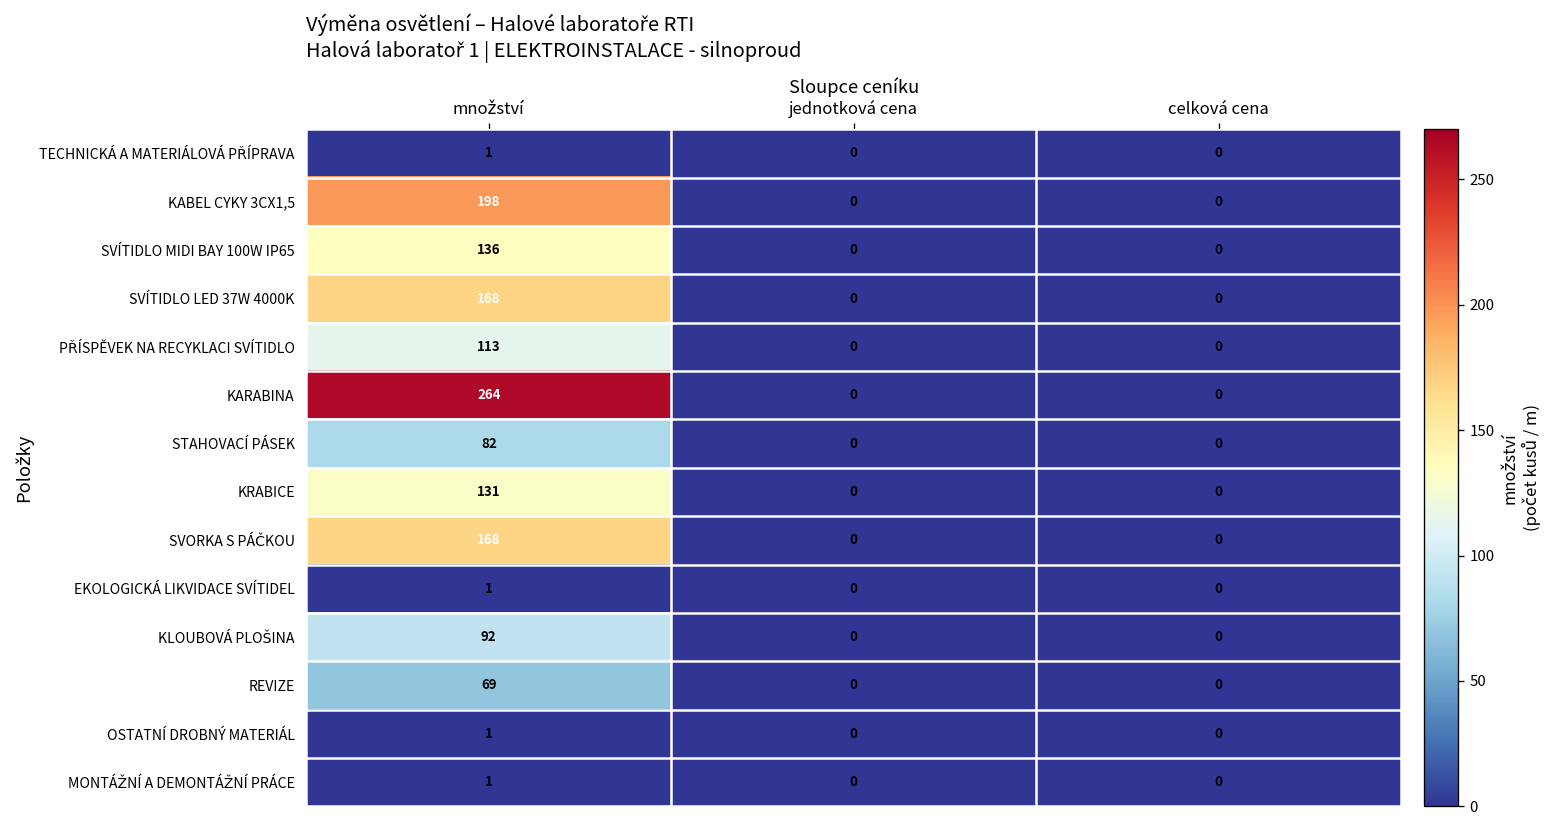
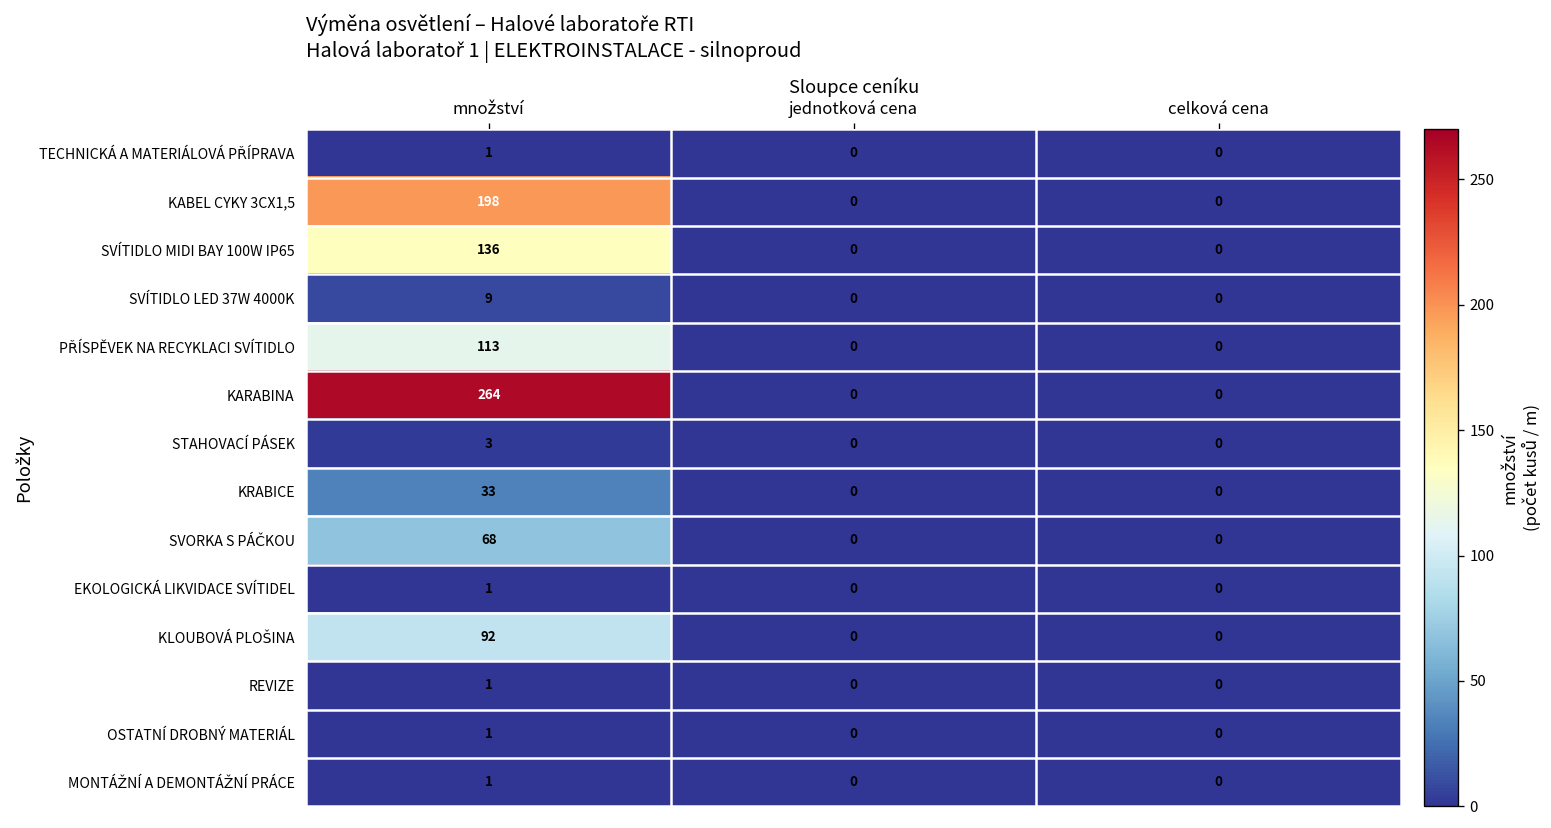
  {
    "TECHNICKÁ A MATERIÁLOVÁ PŘÍPRAVA": {
      "množství": 1,
      "jednotková cena": 0,
      "celková cena": 0
    },
    "KABEL CYKY 3CX1,5": {
      "množství": 198,
      "jednotková cena": 0,
      "celková cena": 0
    },
    "SVÍTIDLO MIDI BAY 100W IP65": {
      "množství": 136,
      "jednotková cena": 0,
      "celková cena": 0
    },
    "SVÍTIDLO LED 37W 4000K": {
-     "množství": 168,
+     "množství": 9,
      "jednotková cena": 0,
      "celková cena": 0
    },
    "PŘÍSPĚVEK NA RECYKLACI SVÍTIDLO": {
      "množství": 113,
      "jednotková cena": 0,
      "celková cena": 0
    },
    "KARABINA": {
      "množství": 264,
      "jednotková cena": 0,
      "celková cena": 0
    },
    "STAHOVACÍ PÁSEK": {
-     "množství": 82,
+     "množství": 3,
      "jednotková cena": 0,
      "celková cena": 0
    },
    "KRABICE": {
-     "množství": 131,
+     "množství": 33,
      "jednotková cena": 0,
      "celková cena": 0
    },
    "SVORKA S PÁČKOU": {
-     "množství": 168,
+     "množství": 68,
      "jednotková cena": 0,
      "celková cena": 0
    },
    "EKOLOGICKÁ LIKVIDACE SVÍTIDEL": {
      "množství": 1,
      "jednotková cena": 0,
      "celková cena": 0
    },
    "KLOUBOVÁ PLOŠINA": {
      "množství": 92,
      "jednotková cena": 0,
      "celková cena": 0
    },
    "REVIZE": {
-     "množství": 69,
+     "množství": 1,
      "jednotková cena": 0,
      "celková cena": 0
    },
    "OSTATNÍ DROBNÝ MATERIÁL": {
      "množství": 1,
      "jednotková cena": 0,
      "celková cena": 0
    },
    "MONTÁŽNÍ A DEMONTÁŽNÍ PRÁCE": {
      "množství": 1,
      "jednotková cena": 0,
      "celková cena": 0
    }
  }
